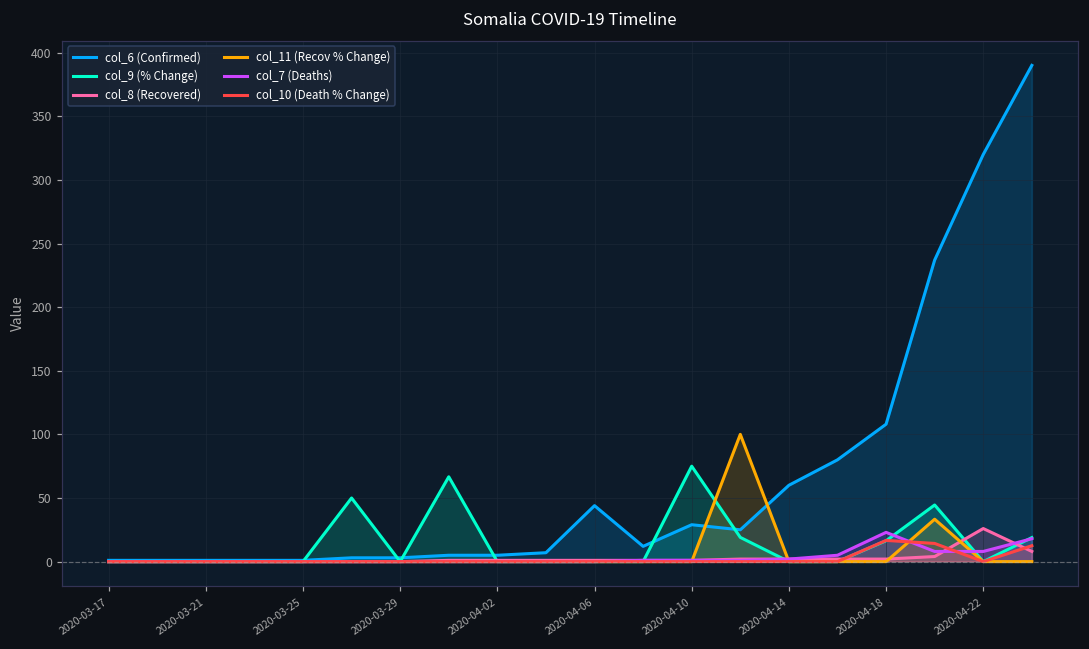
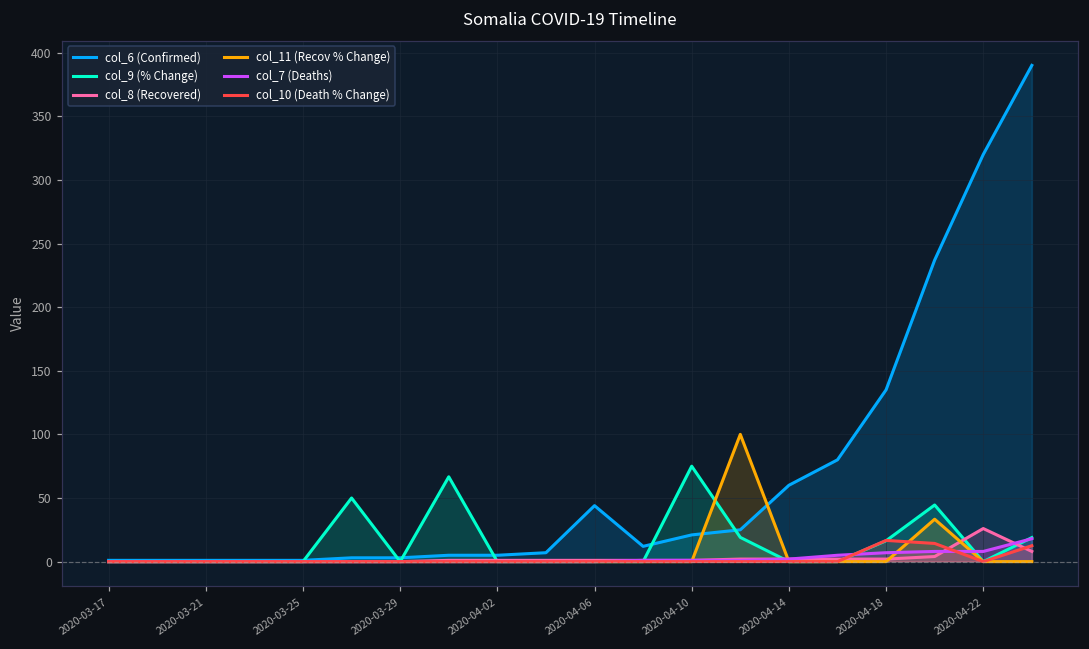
  {
    "col_6 (Confirmed)": {
      "2020-03-29": 3,
      "2020-04-02": 5,
      "2020-04-06": 44,
-     "2020-04-10": 29,
+     "2020-04-10": 21,
      "2020-04-14": 60,
-     "2020-04-18": 108,
+     "2020-04-18": 135,
      "2020-04-22": 320
    },
    "col_9 (% Change)": {
      "2020-04-10": 75
    },
    "col_8 (Recovered)": {
      "2020-04-22": 26
    },
    "col_7 (Deaths)": {
-     "2020-04-18": 23,
+     "2020-04-18": 7,
      "2020-04-22": 8
    }
  }
